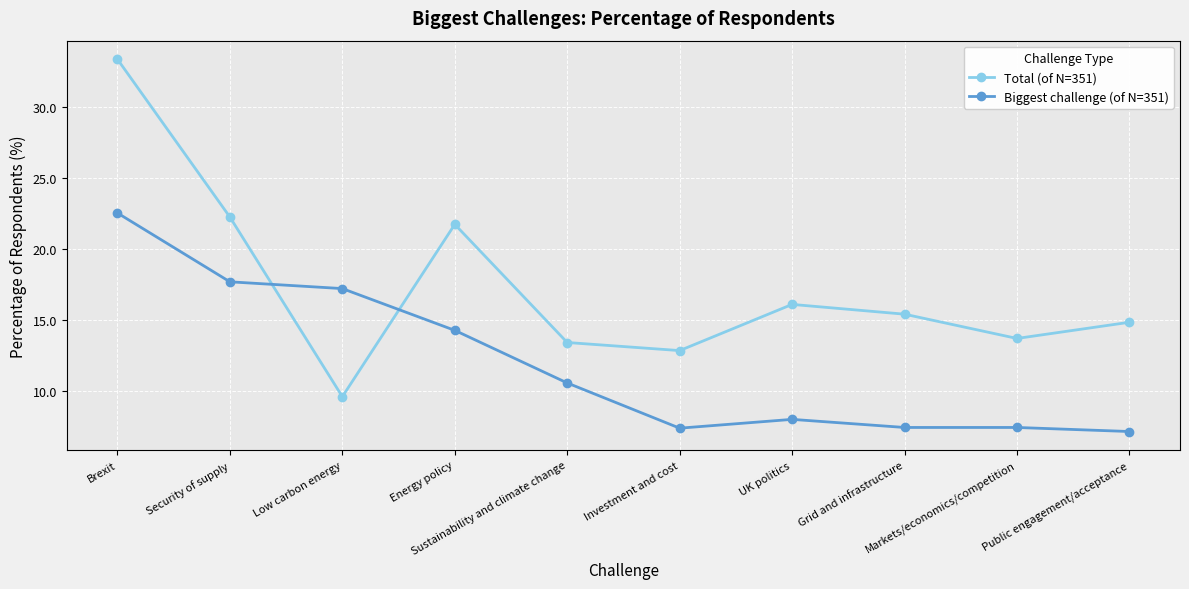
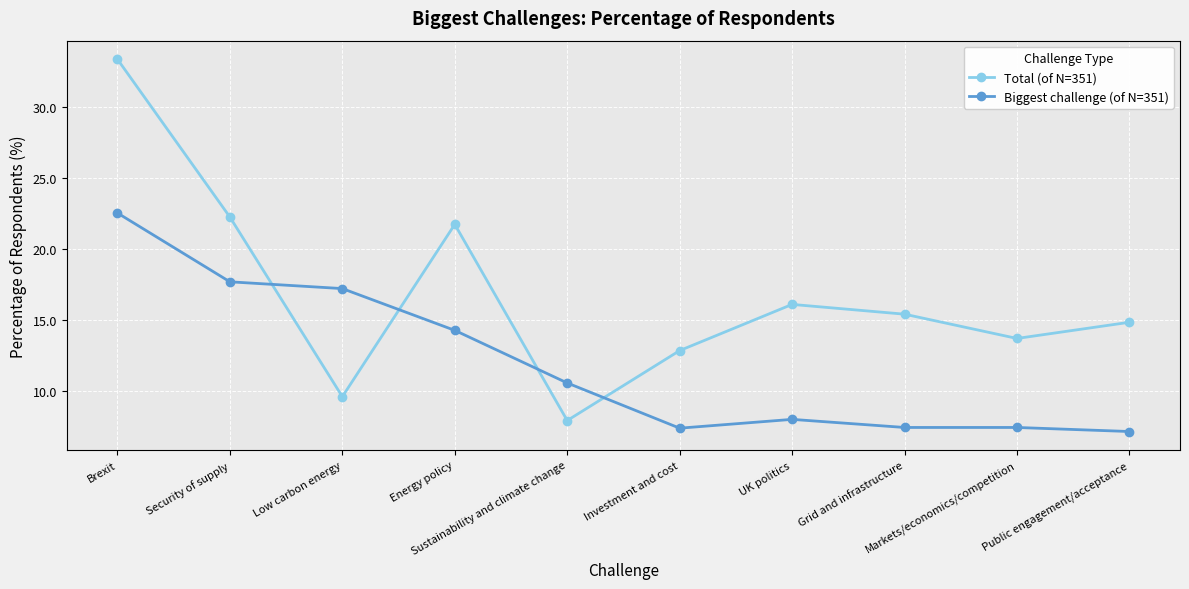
  {
    "Total (of N=351)": {
      "Brexit": 33.3,
      "Security of supply": 22.2,
      "Low carbon energy": 9.6,
      "Energy policy": 21.7,
-     "Sustainability and climate change": 13.4,
+     "Sustainability and climate change": 7.9,
      "Investment and cost": 12.8,
      "UK politics": 16.1,
      "Grid and infrastructure": 15.4,
      "Markets/economics/competition": 13.7,
      "Public engagement/acceptance": 14.8
    },
    "Biggest challenge (of N=351)": {
      "Brexit": 22.5,
      "Security of supply": 17.7,
      "Low carbon energy": 17.2,
      "Energy policy": 14.2,
      "Sustainability and climate change": 10.5,
      "Investment and cost": 7.4,
      "UK politics": 8.0,
      "Grid and infrastructure": 7.4,
      "Markets/economics/competition": 7.4,
      "Public engagement/acceptance": 7.1
    }
  }
